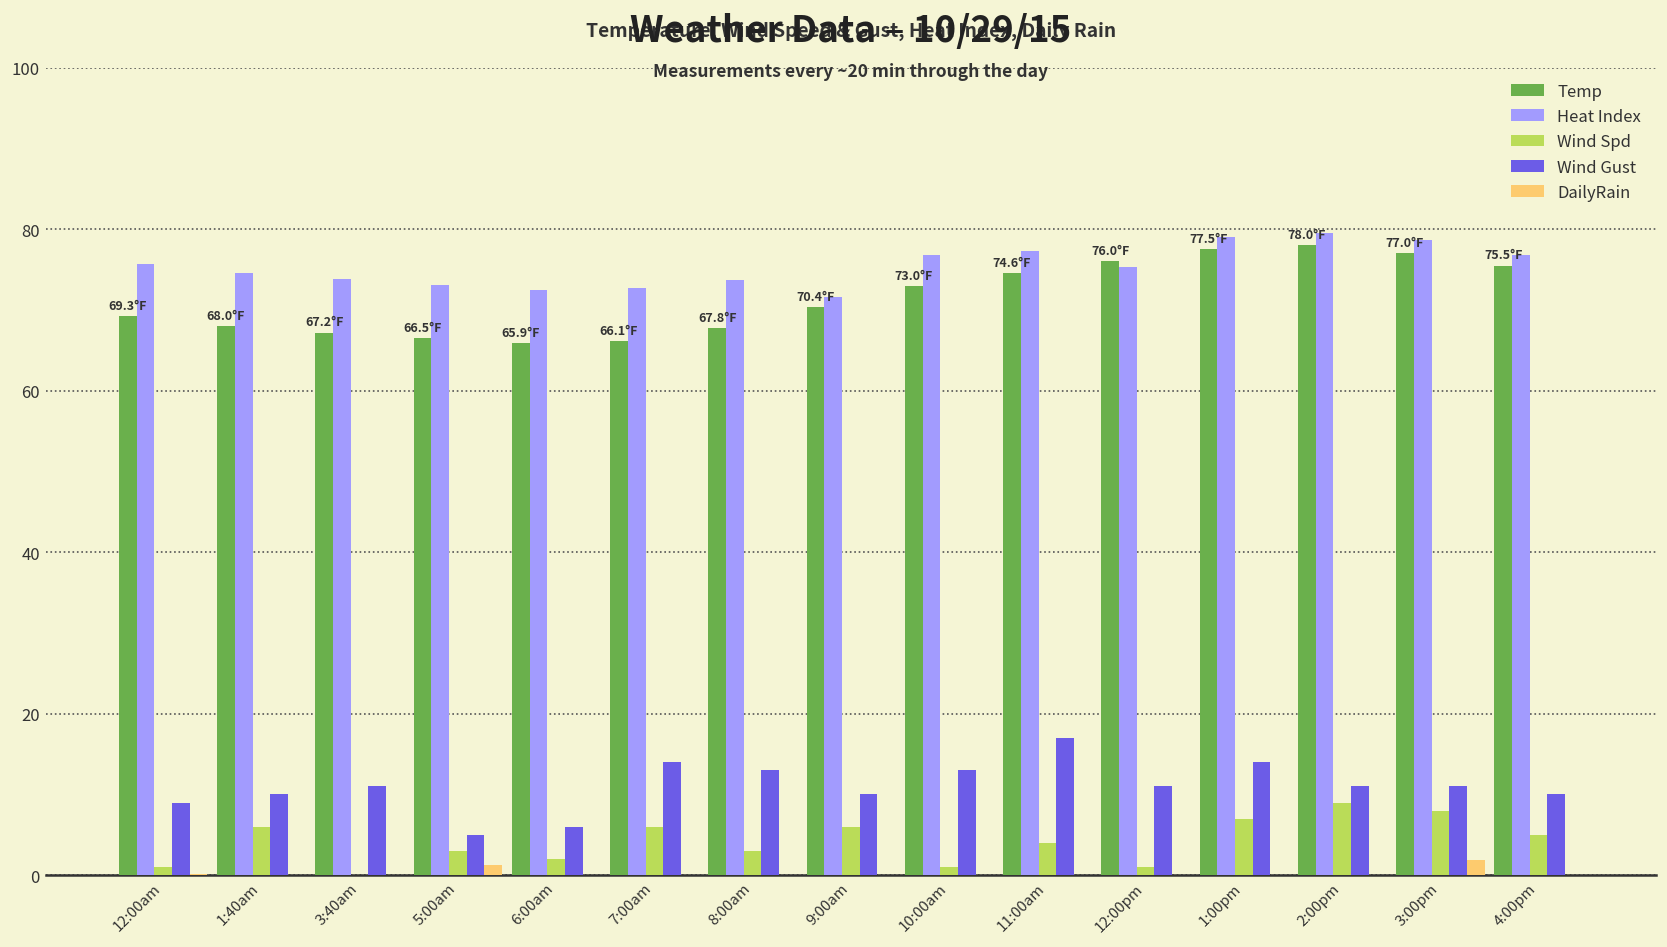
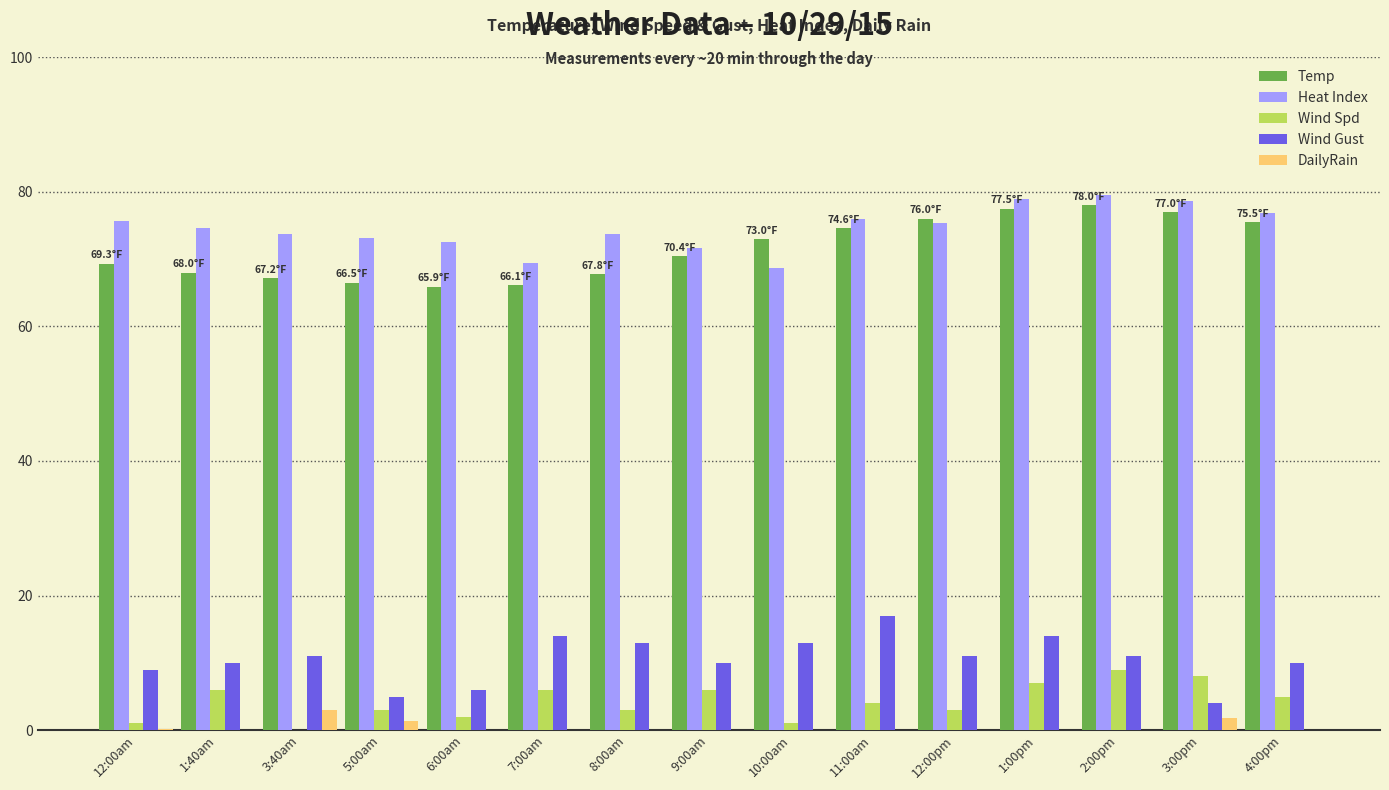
  {
    "Temp": {
      "12:00am": "69.3°F",
      "1:40am": "68.0°F",
      "3:40am": "67.2°F",
      "5:00am": "66.5°F",
      "6:00am": "65.9°F",
      "7:00am": "66.1°F",
      "8:00am": "67.8°F",
      "9:00am": "70.4°F",
      "10:00am": "73.0°F",
      "11:00am": "74.6°F",
      "12:00pm": "76.0°F",
      "1:00pm": "77.5°F",
      "2:00pm": "78.0°F",
      "3:00pm": "77.0°F",
      "4:00pm": "75.5°F"
    },
    "Heat Index": {
      "12:00am": "76",
      "1:40am": "75",
      "3:40am": "74",
      "5:00am": "73",
      "6:00am": "73",
-     "7:00am": "73",
+     "7:00am": "69",
      "8:00am": "74",
-     "10:00am": "77",
-     "11:00am": "77",
+     "10:00am": "69",
+     "11:00am": "76",
      "12:00pm": "75"
    },
    "Wind Spd": {
      "12:00am": "1",
      "1:40am": "6",
      "3:40am": "0",
      "5:00am": "3",
      "6:00am": "2",
      "7:00am": "6",
      "8:00am": "3",
      "9:00am": "6",
      "10:00am": "1",
      "11:00am": "4",
-     "12:00pm": "1",
+     "12:00pm": "3",
      "1:00pm": "7",
      "2:00pm": "9",
      "3:00pm": "8",
      "4:00pm": "5"
    },
    "Wind Gust": {
      "12:00am": "9",
      "1:40am": "10",
      "3:40am": "11",
      "5:00am": "5",
      "6:00am": "6",
      "7:00am": "14",
      "8:00am": "13",
      "9:00am": "10",
      "10:00am": "13",
      "11:00am": "17",
      "12:00pm": "11",
      "1:00pm": "14",
      "2:00pm": "11",
-     "3:00pm": "11",
+     "3:00pm": "4",
      "4:00pm": "10"
    },
    "DailyRain": {
-     "3:40am": "0",
+     "3:40am": "3",
      "5:00am": "1",
      "3:00pm": "2"
    }
  }
